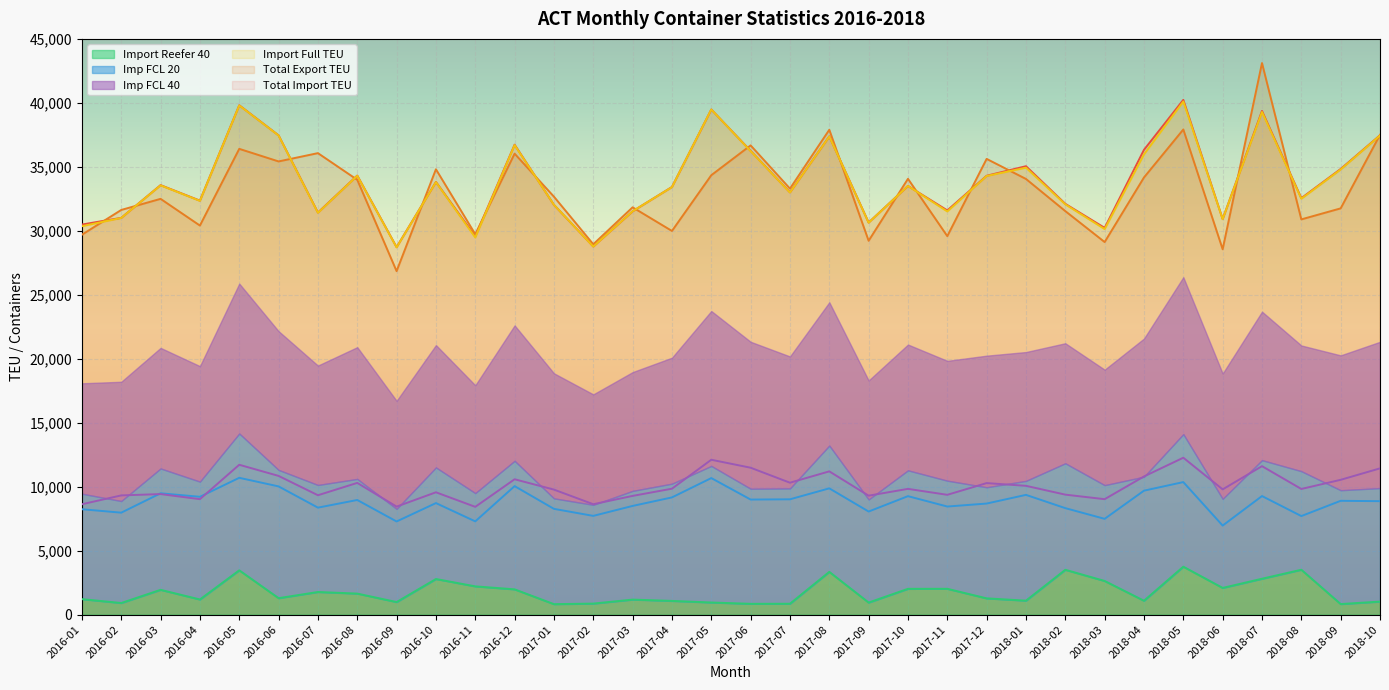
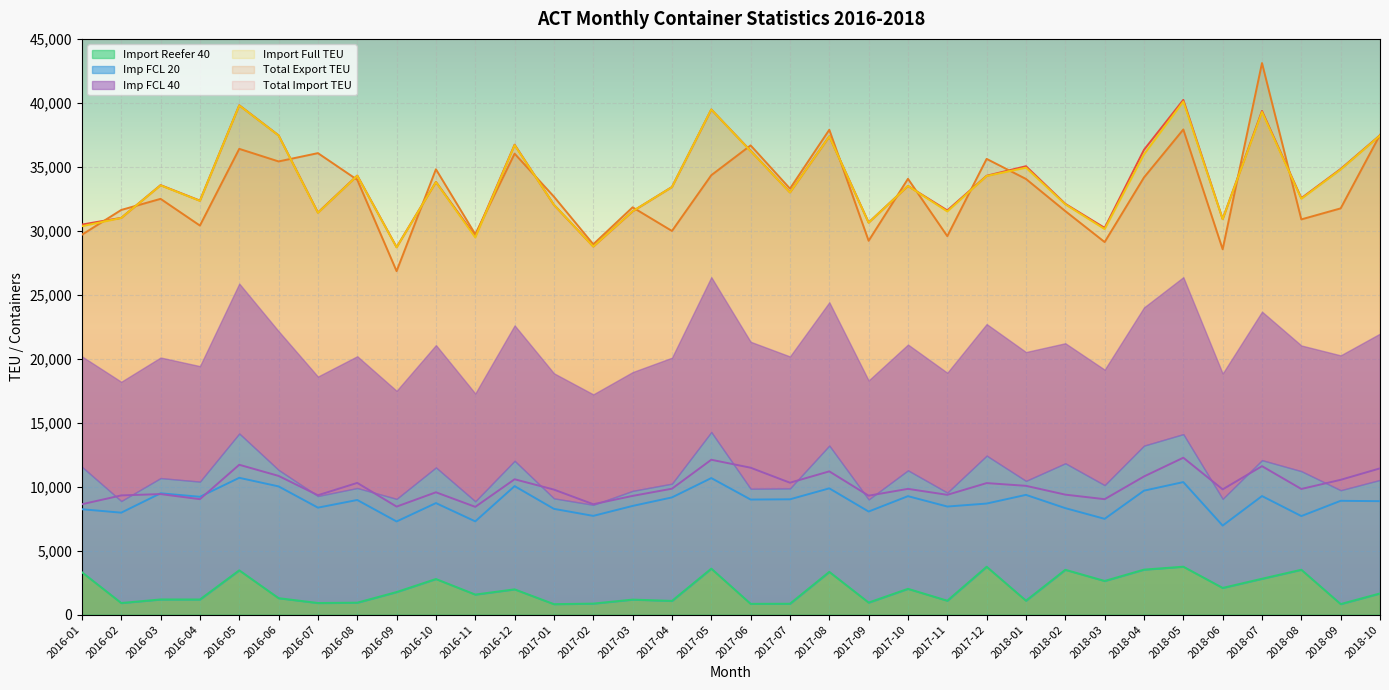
  {
    "Import Reefer 40": {
-     "2016-01": "1,200",
+     "2016-01": "3,300",
      "2016-02": "900",
-     "2016-03": "1,900",
+     "2016-03": "1,200",
      "2016-04": "1,200",
      "2016-05": "3,500",
      "2016-06": "1,300",
-     "2016-07": "1,800",
-     "2016-08": "1,600",
-     "2016-09": "1,000",
+     "2016-07": "900",
+     "2016-08": "900",
+     "2016-09": "1,800",
      "2016-10": "2,800",
-     "2016-11": "2,200",
+     "2016-11": "1,600",
      "2016-12": "2,000",
      "2017-01": "800",
      "2017-02": "900",
      "2017-03": "1,200",
      "2017-04": "1,100",
-     "2017-05": "1,000",
+     "2017-05": "3,600",
      "2017-06": "800",
      "2017-07": "900",
      "2017-08": "3,300",
      "2017-09": "900",
      "2017-10": "2,000",
-     "2017-11": "2,000",
-     "2017-12": "1,300",
+     "2017-11": "1,100",
+     "2017-12": "3,700",
      "2018-01": "1,100",
      "2018-02": "3,500",
      "2018-03": "2,600",
-     "2018-04": "1,100",
+     "2018-04": "3,500",
      "2018-05": "3,800",
      "2018-06": "2,100",
      "2018-07": "2,800",
      "2018-08": "3,500",
      "2018-09": "800",
-     "2018-10": "1,000"
+     "2018-10": "1,700"
    }
  }
